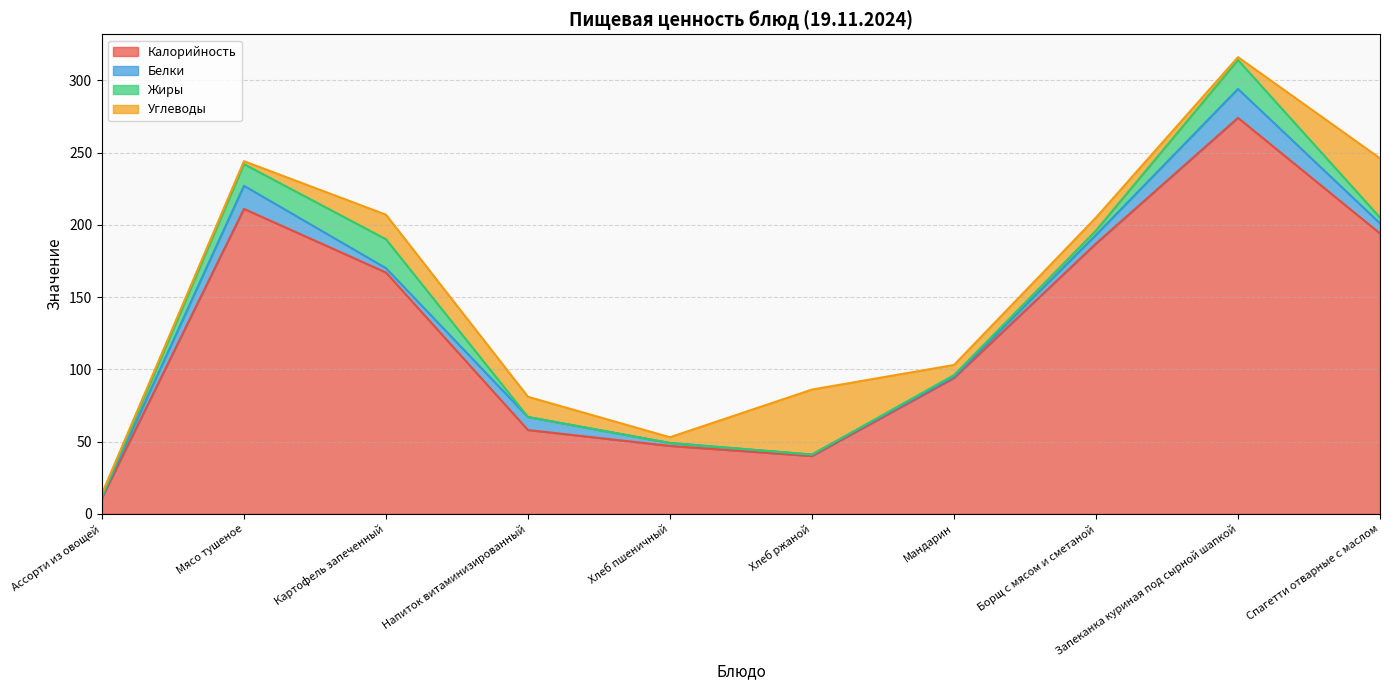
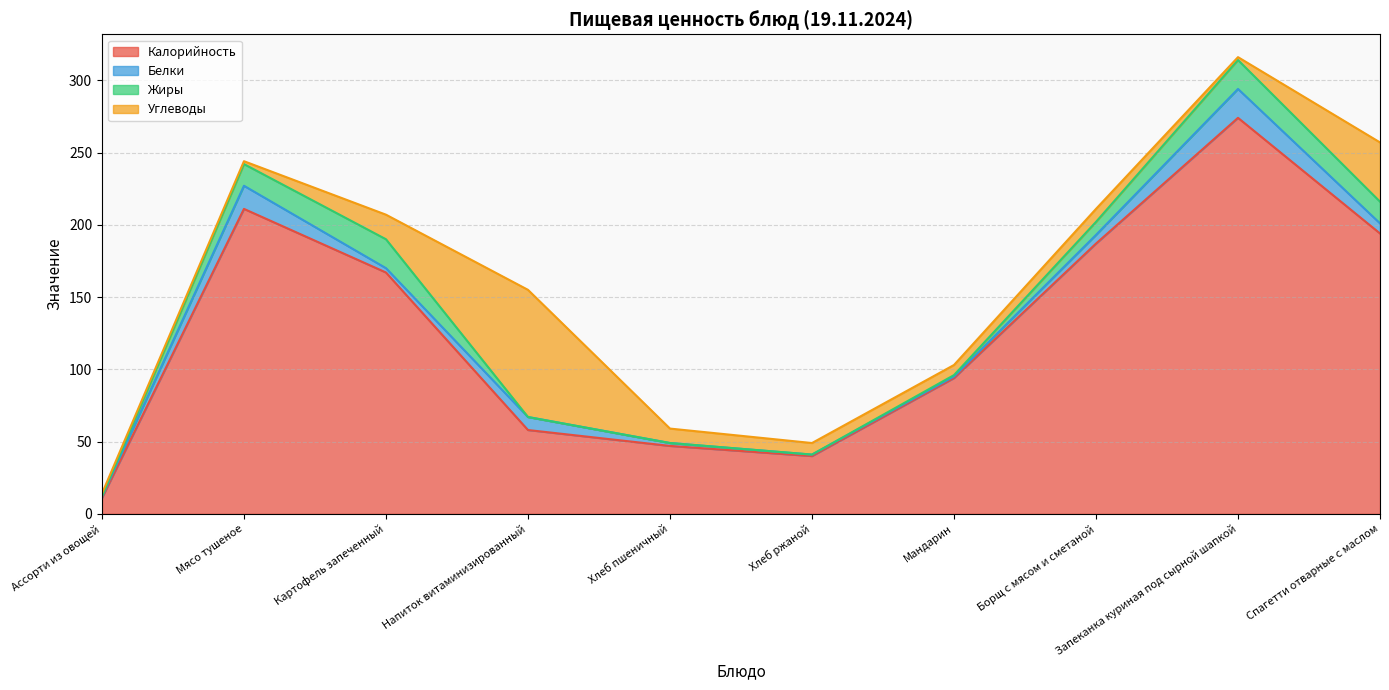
  {
    "Калорийность": {
      "Мясо тушеное": 211,
      "Картофель запеченный": 167,
      "Напиток витаминизированный": 58,
      "Хлеб пшеничный": 47,
      "Борщ с мясом и сметаной": 187,
      "Запеканка куриная под сырной шапкой": 274,
      "Спагетти отварные с маслом": 194
    },
    "Белки": {
      "Мясо тушеное": 16,
      "Картофель запеченный": 3,
      "Борщ с мясом и сметаной": 6,
      "Запеканка куриная под сырной шапкой": 20,
      "Спагетти отварные с маслом": 7
    },
    "Жиры": {
      "Мясо тушеное": 15,
      "Картофель запеченный": 20,
-     "Борщ с мясом и сметаной": 3,
+     "Борщ с мясом и сметаной": 9,
      "Запеканка куриная под сырной шапкой": 20,
-     "Спагетти отварные с маслом": 4
+     "Спагетти отварные с маслом": 15
    },
    "Углеводы": {
      "Ассорти из овощей": 2,
      "Мясо тушеное": 2,
      "Картофель запеченный": 17,
-     "Напиток витаминизированный": 14,
-     "Хлеб пшеничный": 4,
-     "Хлеб ржаной": 45,
+     "Напиток витаминизированный": 88,
+     "Хлеб пшеничный": 10,
+     "Хлеб ржаной": 8,
      "Мандарин": 7,
      "Борщ с мясом и сметаной": 9,
      "Запеканка куриная под сырной шапкой": 2,
      "Спагетти отварные с маслом": 41
    }
  }
